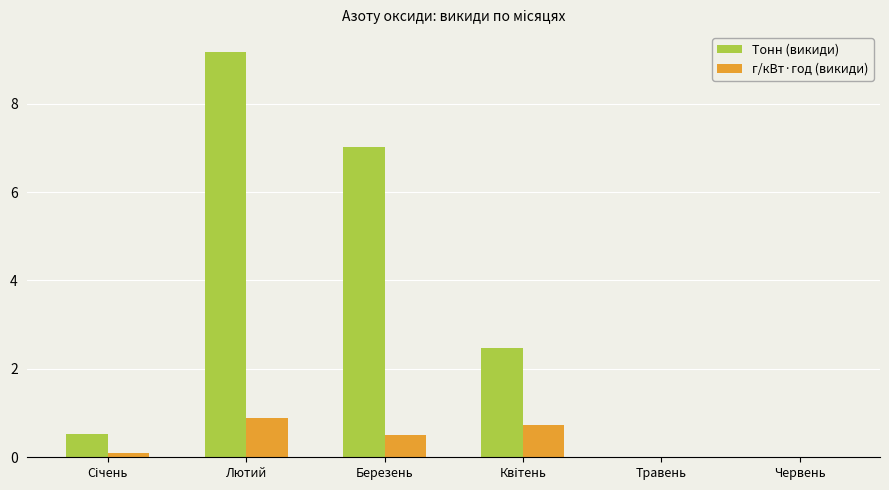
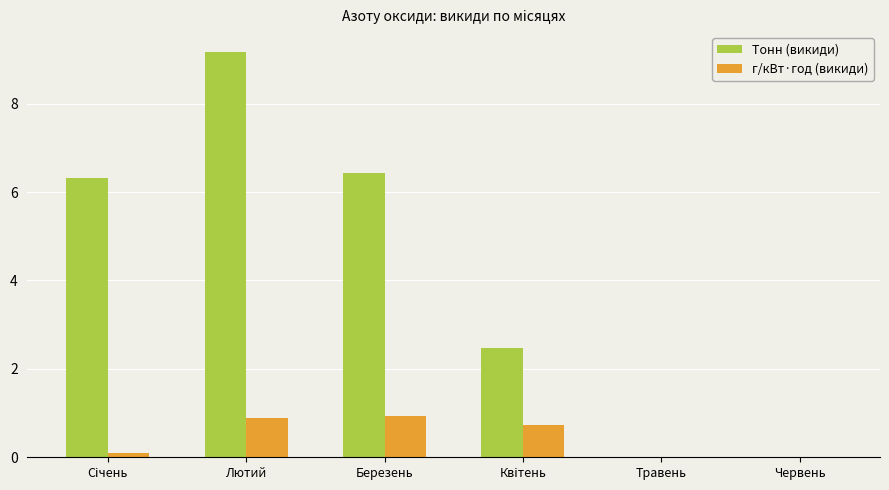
  {
    "Тонн (викиди)": {
-     "Січень": 0.5,
+     "Січень": 6.3,
      "Лютий": 9.2,
-     "Березень": 7.0,
+     "Березень": 6.4,
      "Квітень": 2.5,
      "Травень": 0.0,
      "Червень": 0.0
    },
    "г/кВт·год (викиди)": {
      "Січень": 0.1,
      "Лютий": 0.9,
-     "Березень": 0.5,
+     "Березень": 0.9,
      "Квітень": 0.7,
      "Травень": 0.0,
      "Червень": 0.0
    }
  }
